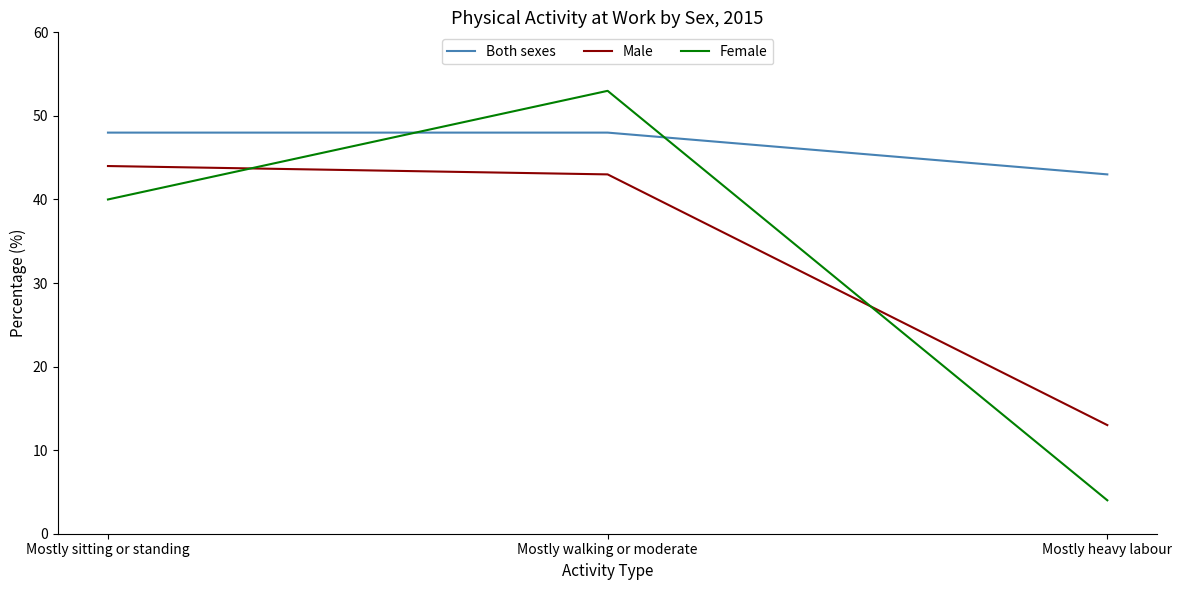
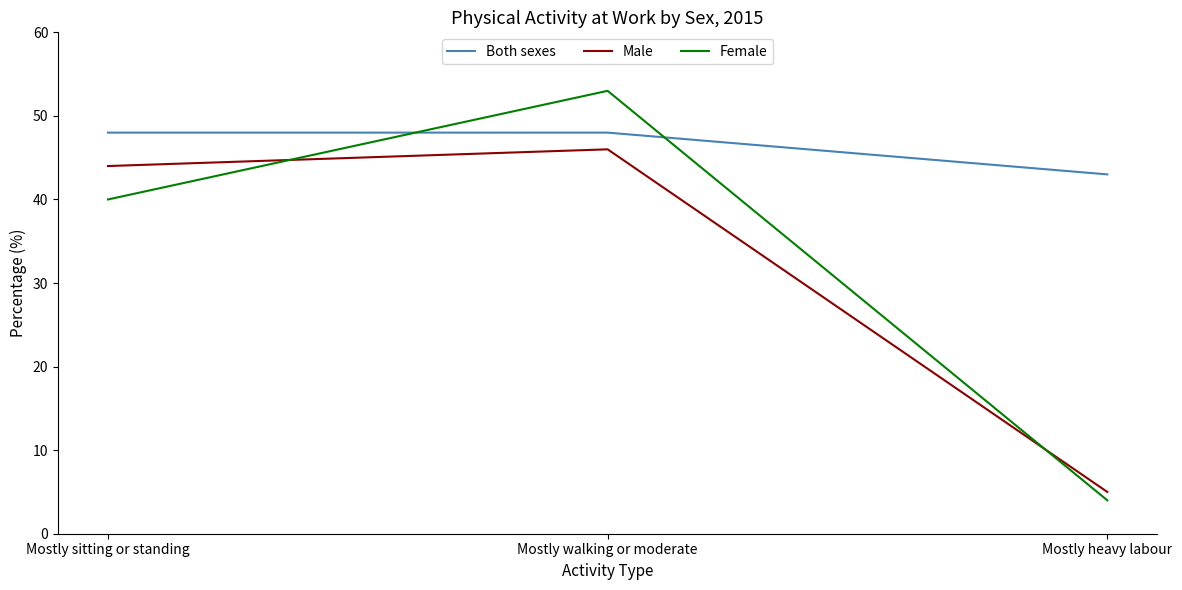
  {
    "Both sexes": {
      "Mostly sitting or standing": 48,
      "Mostly walking or moderate": 48,
      "Mostly heavy labour": 43
    },
    "Male": {
      "Mostly sitting or standing": 44,
-     "Mostly walking or moderate": 43,
-     "Mostly heavy labour": 13
+     "Mostly walking or moderate": 46,
+     "Mostly heavy labour": 5
    },
    "Female": {
      "Mostly sitting or standing": 40,
      "Mostly walking or moderate": 53,
      "Mostly heavy labour": 4
    }
  }
